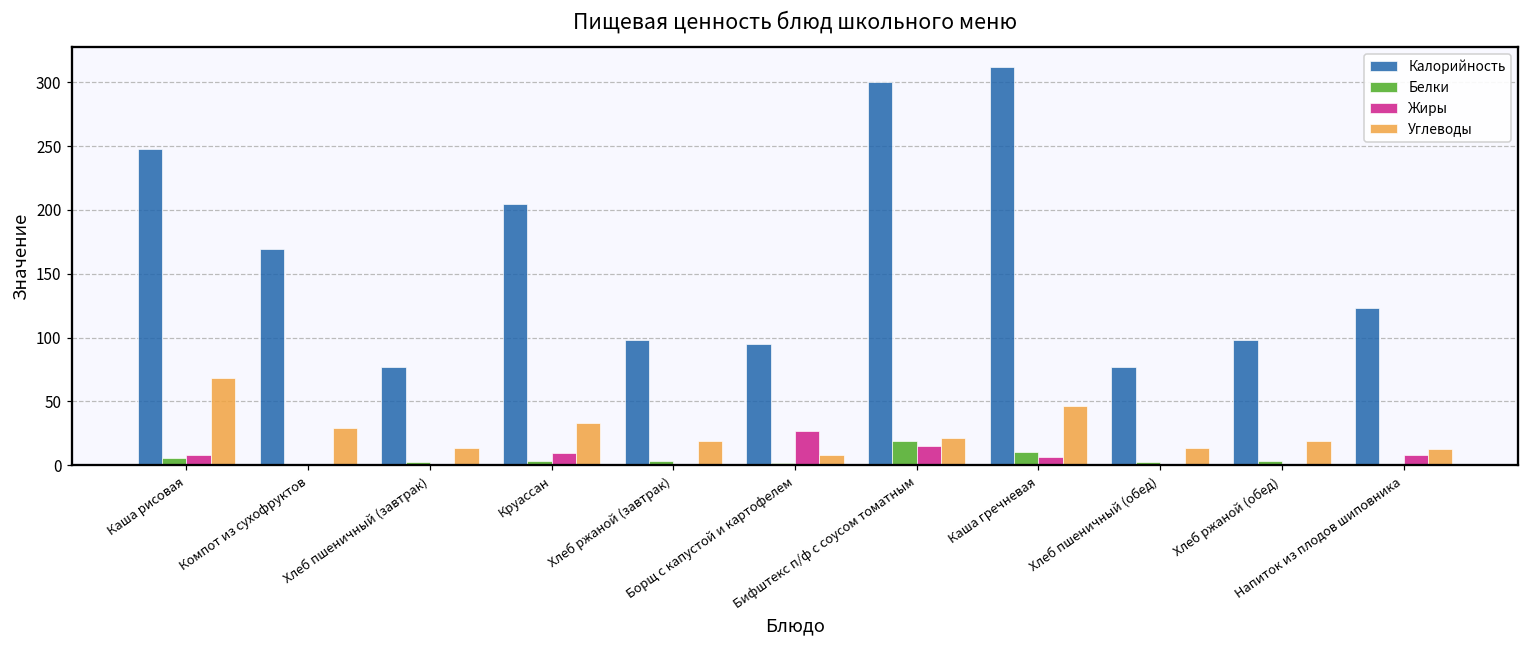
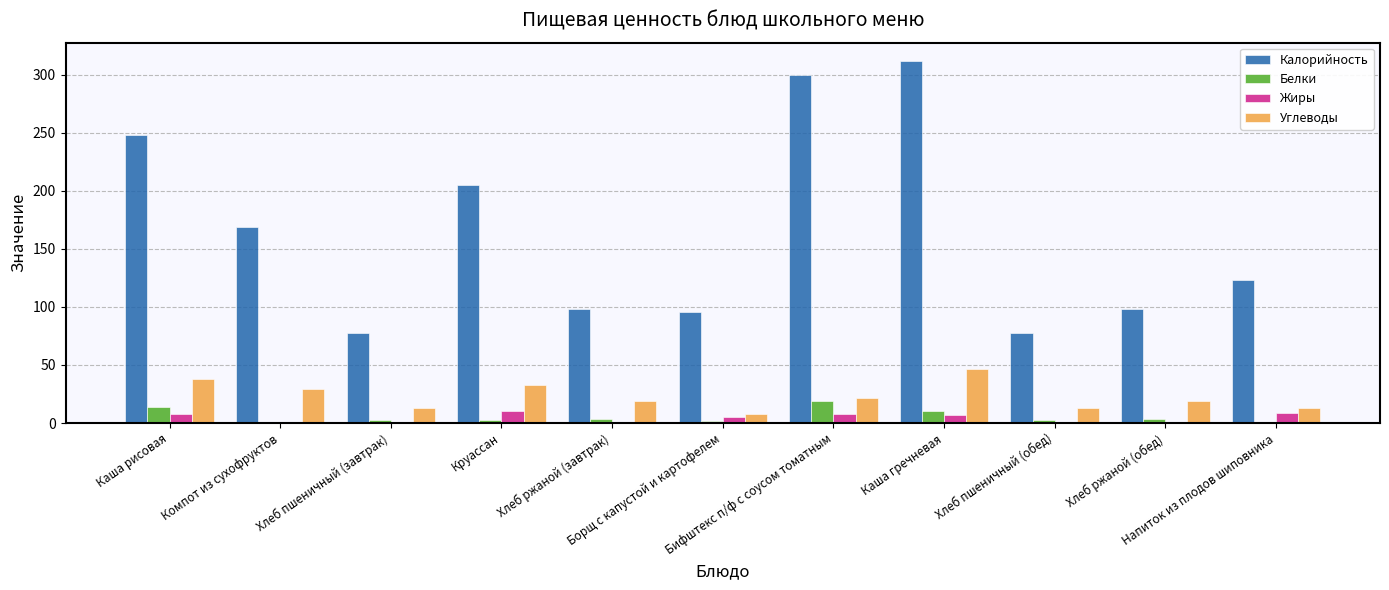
  {
    "Калорийность": {
      "Каша рисовая": 248,
      "Компот из сухофруктов": 169,
      "Хлеб пшеничный (завтрак)": 77,
      "Круассан": 205,
      "Хлеб ржаной (завтрак)": 98,
      "Борщ с капустой и картофелем": 95,
      "Бифштекс п/ф с соусом томатным": 300,
      "Каша гречневая": 312,
      "Хлеб пшеничный (обед)": 77,
      "Хлеб ржаной (обед)": 98,
      "Напиток из плодов шиповника": 123
    },
    "Белки": {
-     "Каша рисовая": 6,
+     "Каша рисовая": 14,
      "Хлеб пшеничный (завтрак)": 3,
      "Круассан": 3,
      "Хлеб ржаной (завтрак)": 3,
      "Бифштекс п/ф с соусом томатным": 19,
      "Каша гречневая": 11,
      "Хлеб пшеничный (обед)": 3,
      "Хлеб ржаной (обед)": 3
    },
    "Жиры": {
      "Каша рисовая": 8,
      "Круассан": 10,
-     "Борщ с капустой и картофелем": 27,
-     "Бифштекс п/ф с соусом томатным": 15,
+     "Борщ с капустой и картофелем": 5,
+     "Бифштекс п/ф с соусом томатным": 8,
      "Каша гречневая": 7,
      "Напиток из плодов шиповника": 8
    },
    "Углеводы": {
-     "Каша рисовая": 68,
+     "Каша рисовая": 38,
      "Компот из сухофруктов": 30,
      "Хлеб пшеничный (завтрак)": 13,
      "Круассан": 33,
      "Хлеб ржаной (завтрак)": 19,
      "Борщ с капустой и картофелем": 8,
      "Бифштекс п/ф с соусом томатным": 22,
      "Каша гречневая": 46,
      "Хлеб пшеничный (обед)": 13,
      "Хлеб ржаной (обед)": 19,
      "Напиток из плодов шиповника": 13
    }
  }
